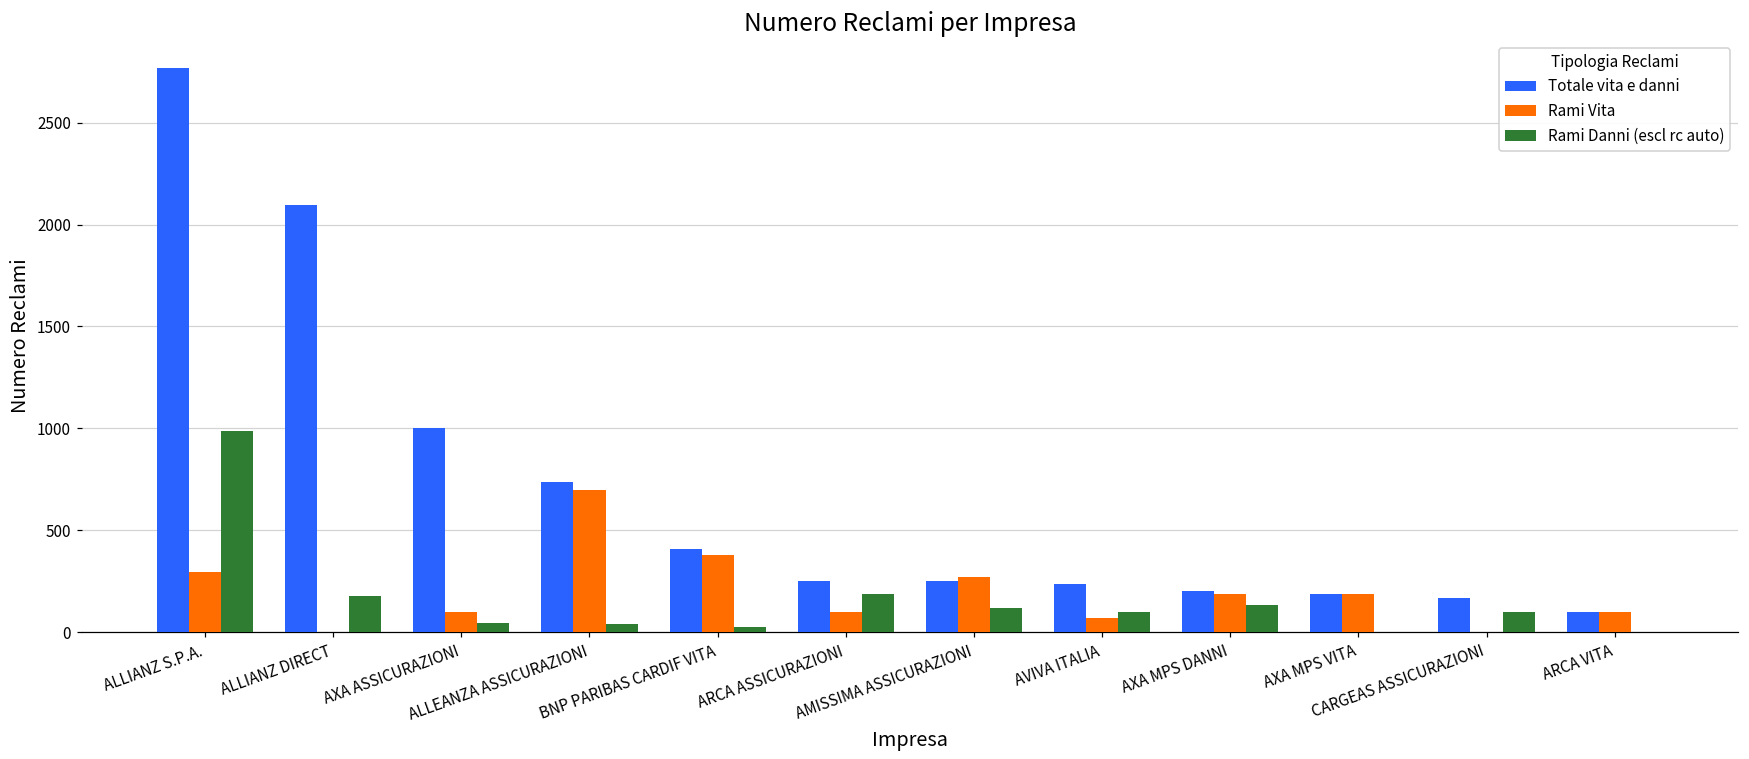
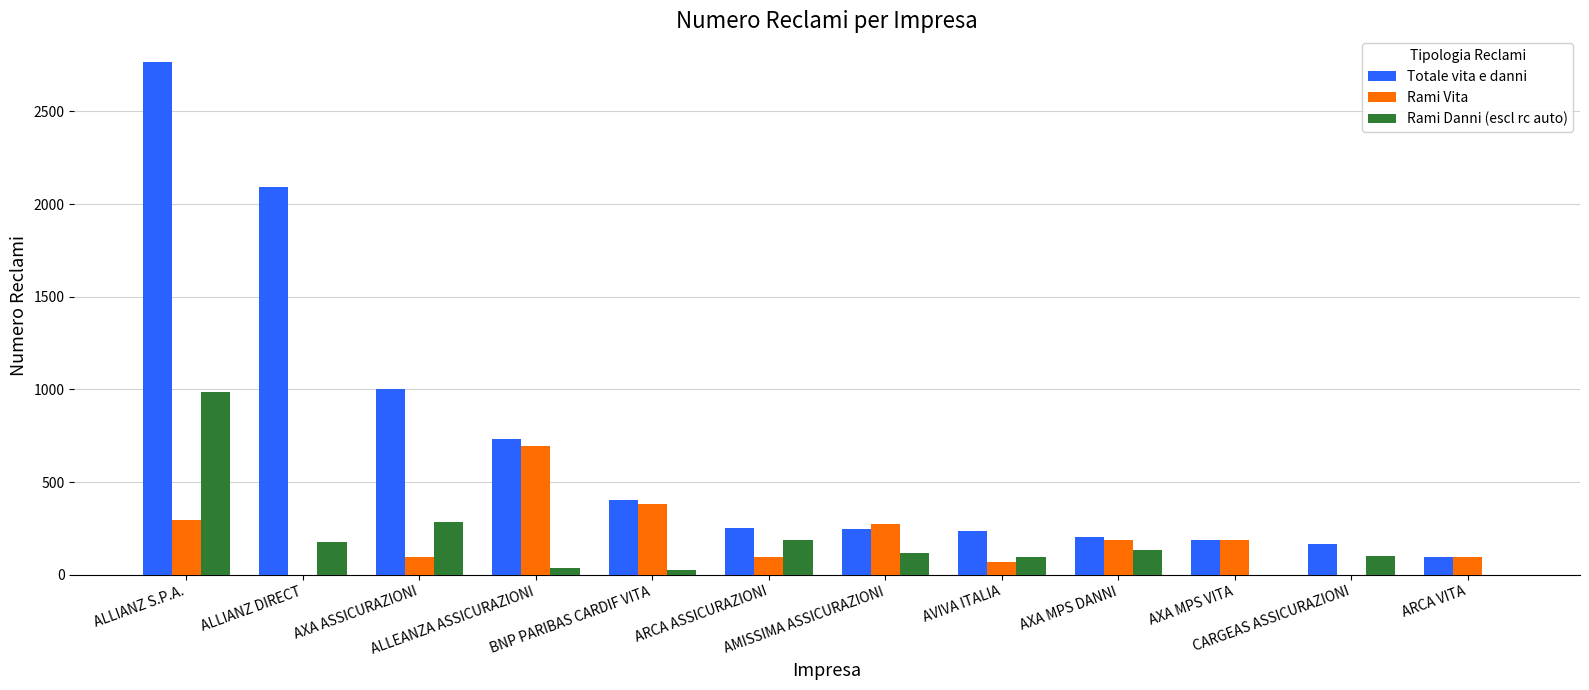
  {
    "Totale vita e danni": {
      "ALLIANZ S.P.A.": 2770,
      "ALLIANZ DIRECT": 2100,
      "AXA ASSICURAZIONI": 1000,
      "ALLEANZA ASSICURAZIONI": 740,
      "BNP PARIBAS CARDIF VITA": 410,
      "ARCA ASSICURAZIONI": 250,
      "AMISSIMA ASSICURAZIONI": 250,
      "AVIVA ITALIA": 240,
      "AXA MPS DANNI": 200,
      "AXA MPS VITA": 190,
      "CARGEAS ASSICURAZIONI": 170,
      "ARCA VITA": 100
    },
    "Rami Vita": {
      "ALLIANZ S.P.A.": 300,
      "ALLIANZ DIRECT": 0,
      "AXA ASSICURAZIONI": 100,
      "ALLEANZA ASSICURAZIONI": 700,
      "BNP PARIBAS CARDIF VITA": 380,
      "ARCA ASSICURAZIONI": 100,
      "AMISSIMA ASSICURAZIONI": 270,
      "AVIVA ITALIA": 70,
      "AXA MPS DANNI": 190,
      "AXA MPS VITA": 190,
      "CARGEAS ASSICURAZIONI": 0,
      "ARCA VITA": 100
    },
    "Rami Danni (escl rc auto)": {
      "ALLIANZ S.P.A.": 990,
      "ALLIANZ DIRECT": 180,
-     "AXA ASSICURAZIONI": 50,
+     "AXA ASSICURAZIONI": 280,
      "ALLEANZA ASSICURAZIONI": 40,
      "BNP PARIBAS CARDIF VITA": 30,
      "ARCA ASSICURAZIONI": 190,
      "AMISSIMA ASSICURAZIONI": 120,
      "AVIVA ITALIA": 100,
      "AXA MPS DANNI": 130,
      "AXA MPS VITA": 0,
      "CARGEAS ASSICURAZIONI": 100,
      "ARCA VITA": 0
    }
  }
